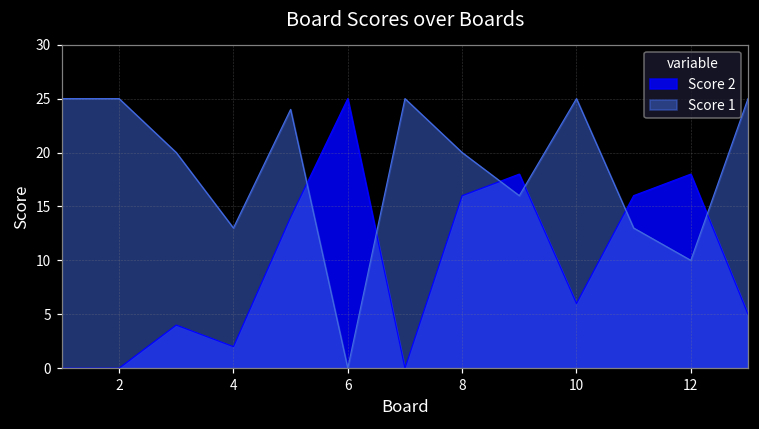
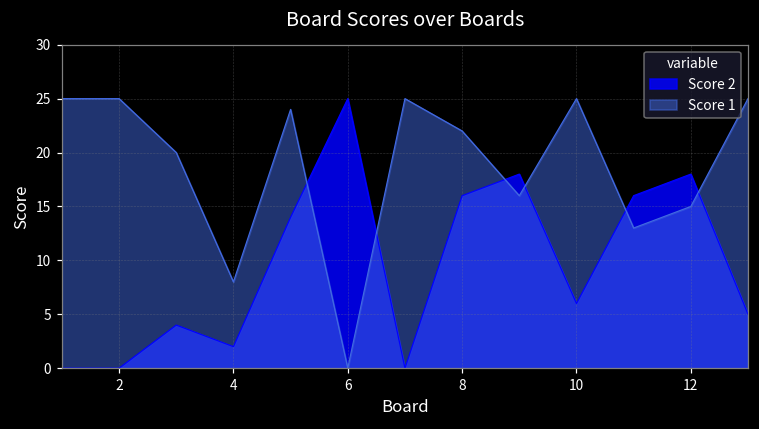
  {
    "Score 2": {
      "2": 0,
      "4": 2,
      "6": 25,
      "8": 16,
      "10": 6,
      "12": 18
    },
    "Score 1": {
      "2": 25,
-     "4": 13,
+     "4": 8,
      "6": 0,
-     "8": 20,
+     "8": 22,
      "10": 25,
-     "12": 10
+     "12": 15
    }
  }
